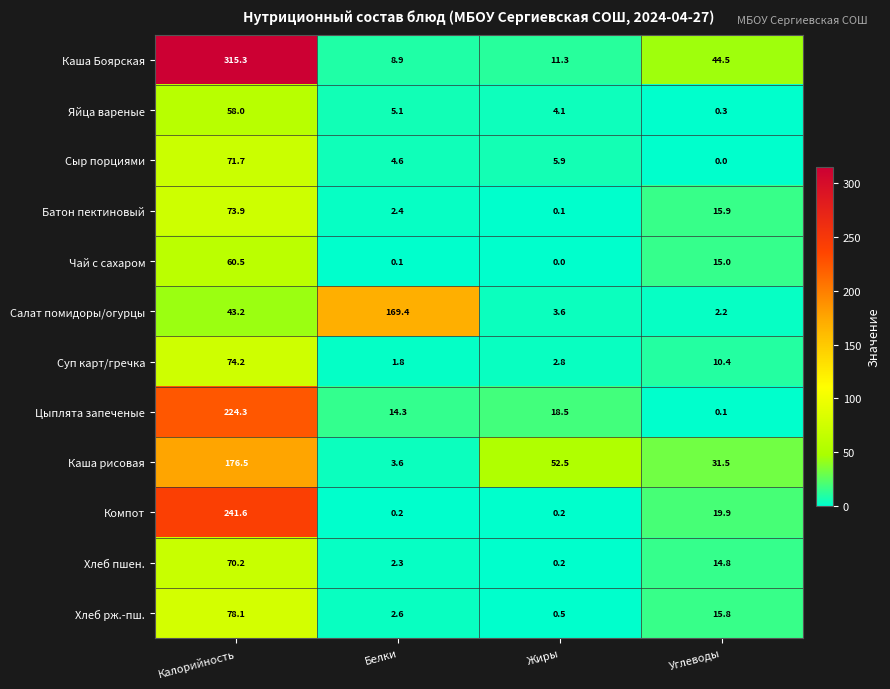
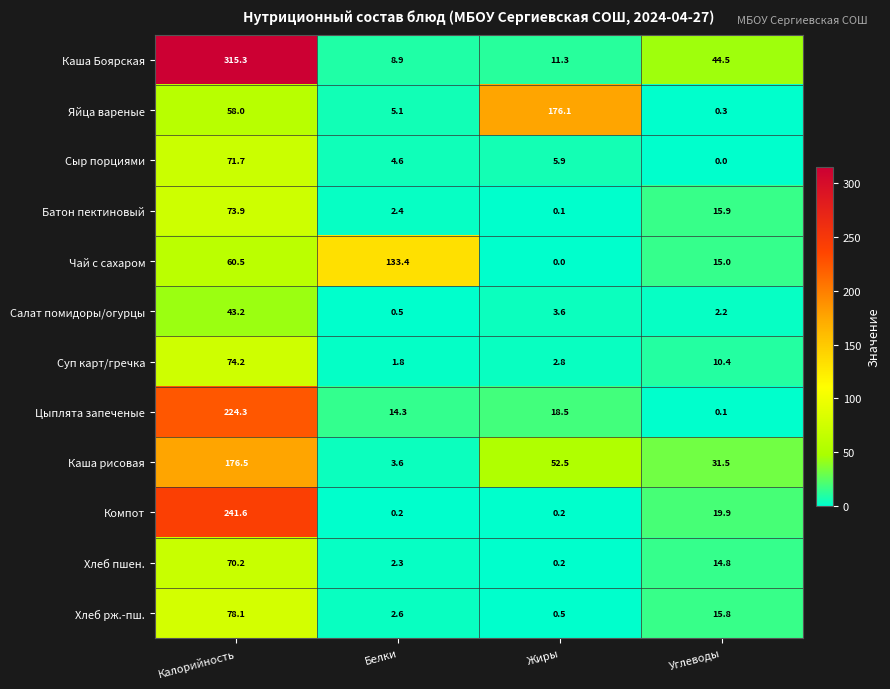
  {
    "Каша Боярская": {
      "Калорийность": 315.3,
      "Белки": 8.9,
      "Жиры": 11.3,
      "Углеводы": 44.5
    },
    "Яйца вареные": {
      "Калорийность": 58.0,
      "Белки": 5.1,
-     "Жиры": 4.1,
+     "Жиры": 176.1,
      "Углеводы": 0.3
    },
    "Сыр порциями": {
      "Калорийность": 71.7,
      "Белки": 4.6,
      "Жиры": 5.9,
      "Углеводы": 0.0
    },
    "Батон пектиновый": {
      "Калорийность": 73.9,
      "Белки": 2.4,
      "Жиры": 0.1,
      "Углеводы": 15.9
    },
    "Чай с сахаром": {
      "Калорийность": 60.5,
-     "Белки": 0.1,
+     "Белки": 133.4,
      "Жиры": 0.0,
      "Углеводы": 15.0
    },
    "Салат помидоры/огурцы": {
      "Калорийность": 43.2,
-     "Белки": 169.4,
+     "Белки": 0.5,
      "Жиры": 3.6,
      "Углеводы": 2.2
    },
    "Суп карт/гречка": {
      "Калорийность": 74.2,
      "Белки": 1.8,
      "Жиры": 2.8,
      "Углеводы": 10.4
    },
    "Цыплята запеченые": {
      "Калорийность": 224.3,
      "Белки": 14.3,
      "Жиры": 18.5,
      "Углеводы": 0.1
    },
    "Каша рисовая": {
      "Калорийность": 176.5,
      "Белки": 3.6,
      "Жиры": 52.5,
      "Углеводы": 31.5
    },
    "Компот": {
      "Калорийность": 241.6,
      "Белки": 0.2,
      "Жиры": 0.2,
      "Углеводы": 19.9
    },
    "Хлеб пшен.": {
      "Калорийность": 70.2,
      "Белки": 2.3,
      "Жиры": 0.2,
      "Углеводы": 14.8
    },
    "Хлеб рж.-пш.": {
      "Калорийность": 78.1,
      "Белки": 2.6,
      "Жиры": 0.5,
      "Углеводы": 15.8
    }
  }
